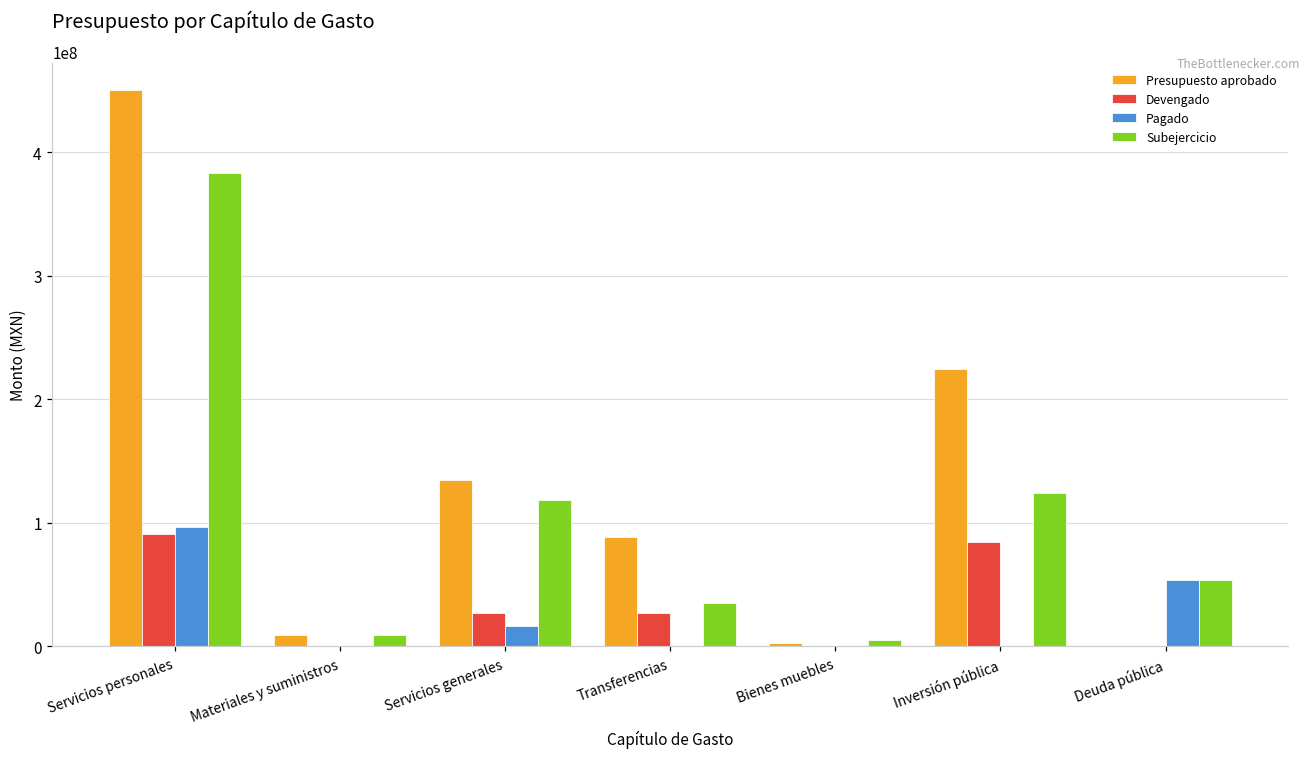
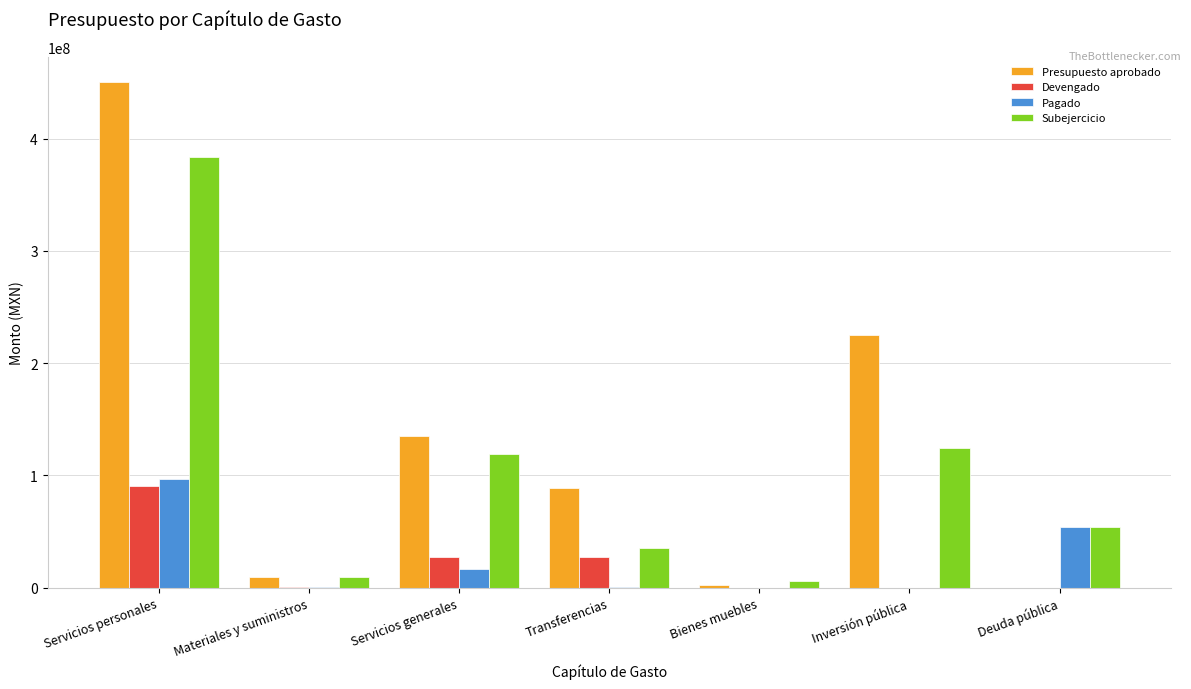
  {
    "Presupuesto aprobado": {
      "Servicios personales": 450000000,
      "Materiales y suministros": 9000000,
      "Servicios generales": 135000000,
      "Transferencias": 89000000,
      "Bienes muebles": 3000000,
      "Inversión pública": 225000000,
      "Deuda pública": 0
    },
    "Devengado": {
      "Servicios personales": 91000000,
      "Servicios generales": 27000000,
      "Transferencias": 27000000,
      "Bienes muebles": 0,
-     "Inversión pública": 85000000,
+     "Inversión pública": 0,
      "Deuda pública": 0
    },
    "Pagado": {
      "Servicios personales": 97000000,
      "Servicios generales": 17000000,
      "Bienes muebles": 0,
      "Inversión pública": 0,
      "Deuda pública": 54000000
    },
    "Subejercicio": {
      "Servicios personales": 383000000,
      "Materiales y suministros": 9000000,
      "Servicios generales": 119000000,
      "Transferencias": 35000000,
      "Bienes muebles": 6000000,
      "Inversión pública": 124000000,
      "Deuda pública": 54000000
    }
  }
